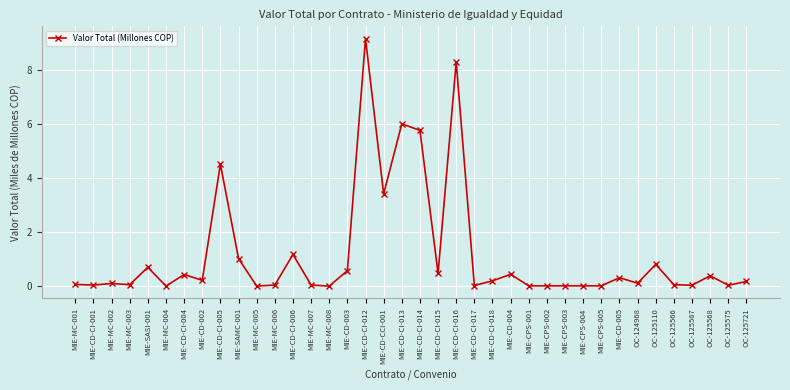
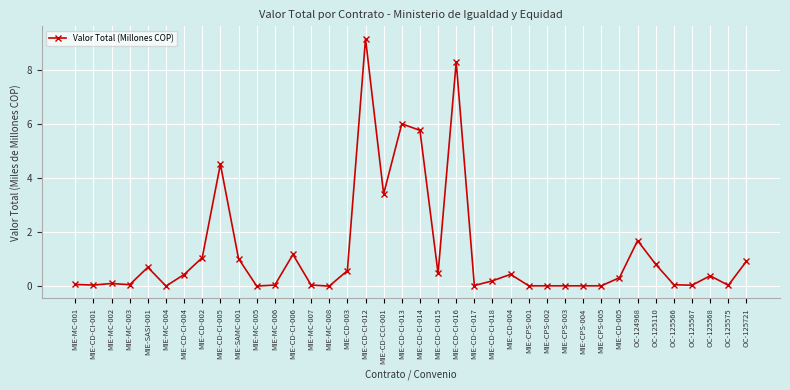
  {
    "MIE-MC-001": 0.1,
    "MIE-CD-CI-001": 0.0,
    "MIE-MC-002": 0.1,
    "MIE-MC-003": 0.1,
    "MIE-SASI-001": 0.7,
    "MIE-MC-004": 0.0,
    "MIE-CD-CI-004": 0.4,
-   "MIE-CD-002": 0.2,
+   "MIE-CD-002": 1.1,
    "MIE-CD-CI-005": 4.5,
    "MIE-SAMC-001": 1.0,
    "MIE-MC-005": 0.0,
    "MIE-MC-006": 0.0,
    "MIE-CD-CI-006": 1.2,
    "MIE-MC-007": 0.0,
    "MIE-MC-008": 0.0,
    "MIE-CD-003": 0.6,
    "MIE-CD-CI-012": 9.2,
    "MIE-CD-CCI-001": 3.4,
    "MIE-CD-CI-013": 6.0,
    "MIE-CD-CI-014": 5.8,
    "MIE-CD-CI-015": 0.5,
    "MIE-CD-CI-016": 8.3,
    "MIE-CD-CI-017": 0.0,
    "MIE-CD-CI-018": 0.2,
    "MIE-CD-004": 0.4,
    "MIE-CPS-001": 0.0,
    "MIE-CPS-002": 0.0,
    "MIE-CPS-003": 0.0,
    "MIE-CPS-004": 0.0,
    "MIE-CPS-005": 0.0,
    "MIE-CD-005": 0.3,
-   "OC-124968": 0.1,
+   "OC-124968": 1.7,
    "OC-125110": 0.8,
    "OC-125566": 0.1,
    "OC-125567": 0.0,
    "OC-125568": 0.4,
    "OC-125575": 0.0,
-   "OC-125721": 0.2
+   "OC-125721": 0.9
  }
